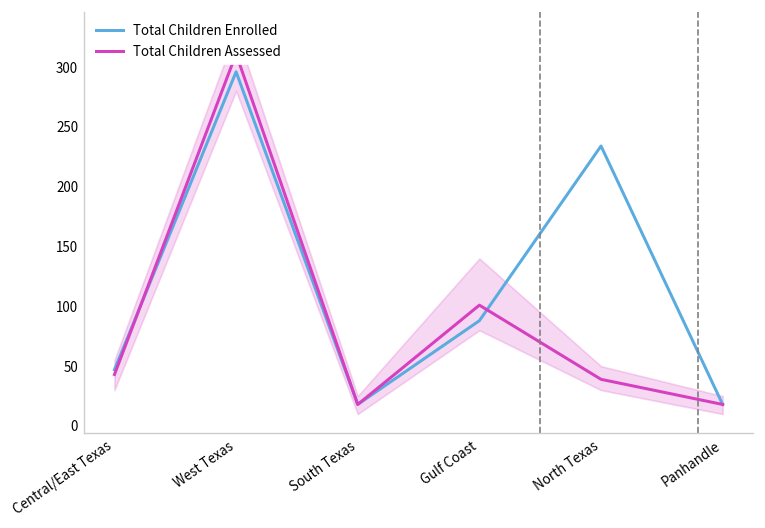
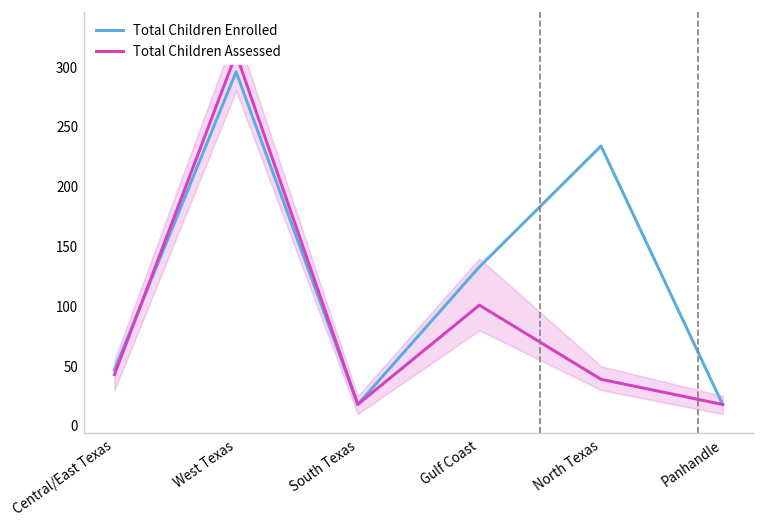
  {
    "Total Children Enrolled": {
      "Central/East Texas": 50,
      "West Texas": 300,
-     "Gulf Coast": 90,
+     "Gulf Coast": 130,
      "North Texas": 230
    }
  }
